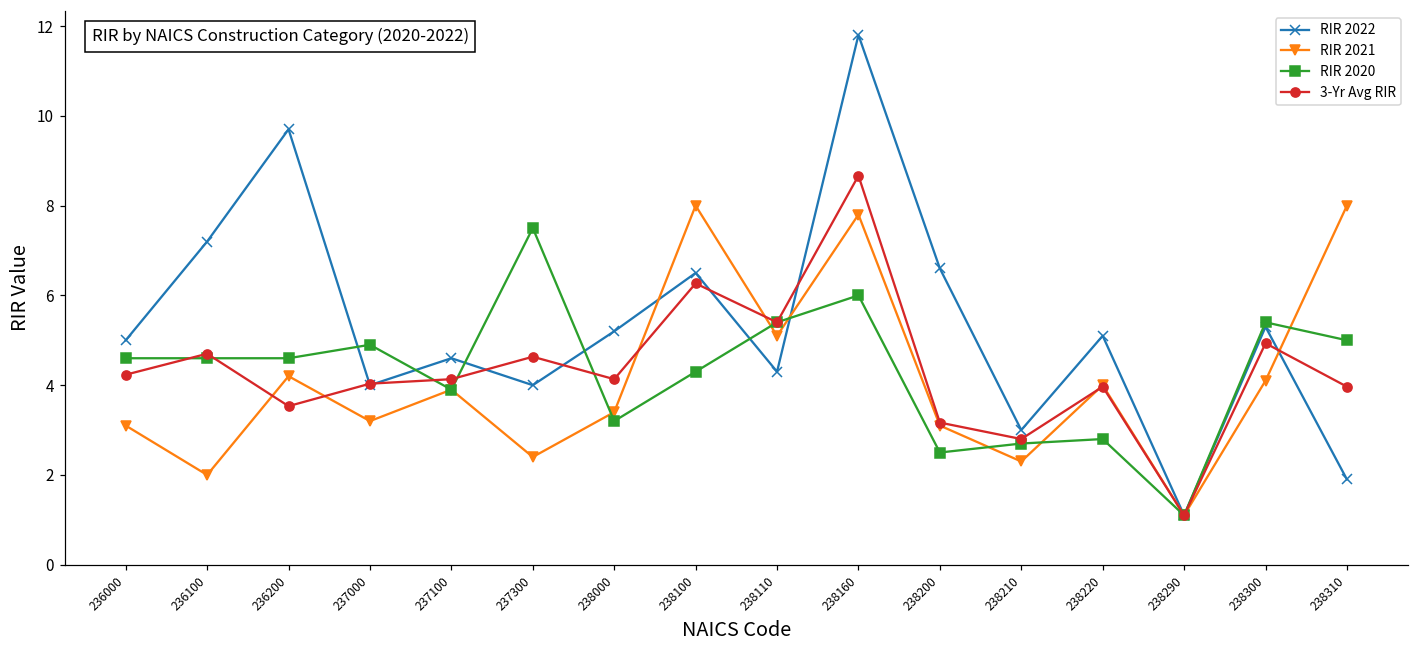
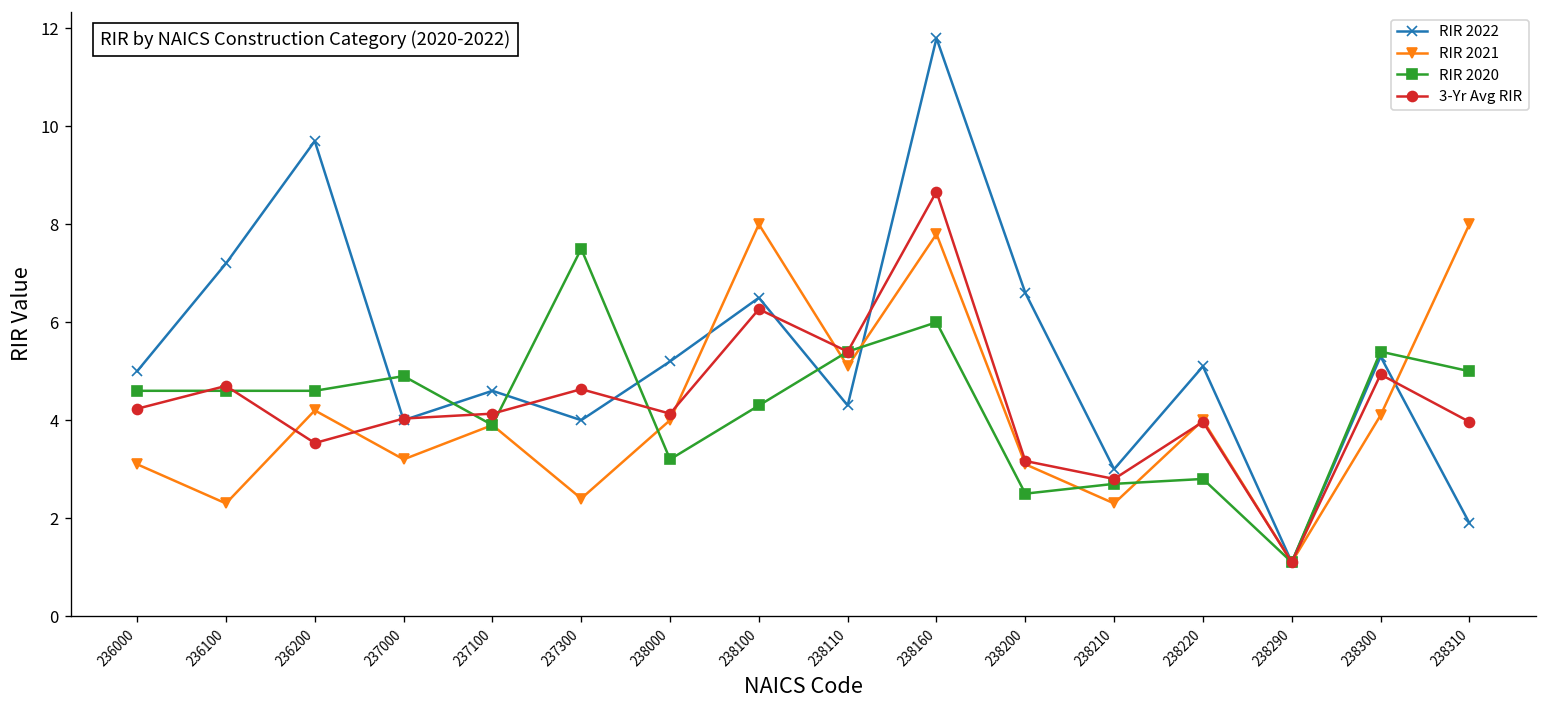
  {
    "RIR 2022": {
      "236000": 5.0,
      "236100": 7.2,
      "236200": 9.7,
      "237100": 4.6,
      "237300": 4.0,
      "238000": 5.2,
      "238100": 6.5,
      "238110": 4.3,
      "238160": 11.8,
      "238200": 6.6,
      "238210": 3.0,
      "238220": 5.1,
      "238300": 5.3,
      "238310": 1.9
    },
    "RIR 2021": {
      "236000": 3.1,
-     "236100": 2.0,
+     "236100": 2.3,
      "236200": 4.2,
      "237000": 3.2,
      "237300": 2.4,
-     "238000": 3.4,
+     "238000": 4.0,
      "238100": 8.0,
      "238110": 5.1,
      "238160": 7.8,
      "238200": 3.1,
      "238210": 2.3,
      "238300": 4.1,
      "238310": 8.0
    },
    "RIR 2020": {
      "236000": 4.6,
      "236100": 4.6,
      "236200": 4.6,
      "237000": 4.9,
      "237300": 7.5,
      "238000": 3.2,
      "238100": 4.3,
      "238160": 6.0,
      "238200": 2.5,
      "238210": 2.7,
      "238220": 2.8,
      "238300": 5.4,
      "238310": 5.0
    },
    "3-Yr Avg RIR": {
      "236000": 4.2,
      "236100": 4.7,
      "236200": 3.5,
      "237100": 4.1,
      "237300": 4.6,
      "238000": 4.1,
      "238100": 6.3,
      "238160": 8.7,
      "238200": 3.2,
      "238210": 2.8,
      "238300": 4.9,
      "238310": 4.0
    }
  }
